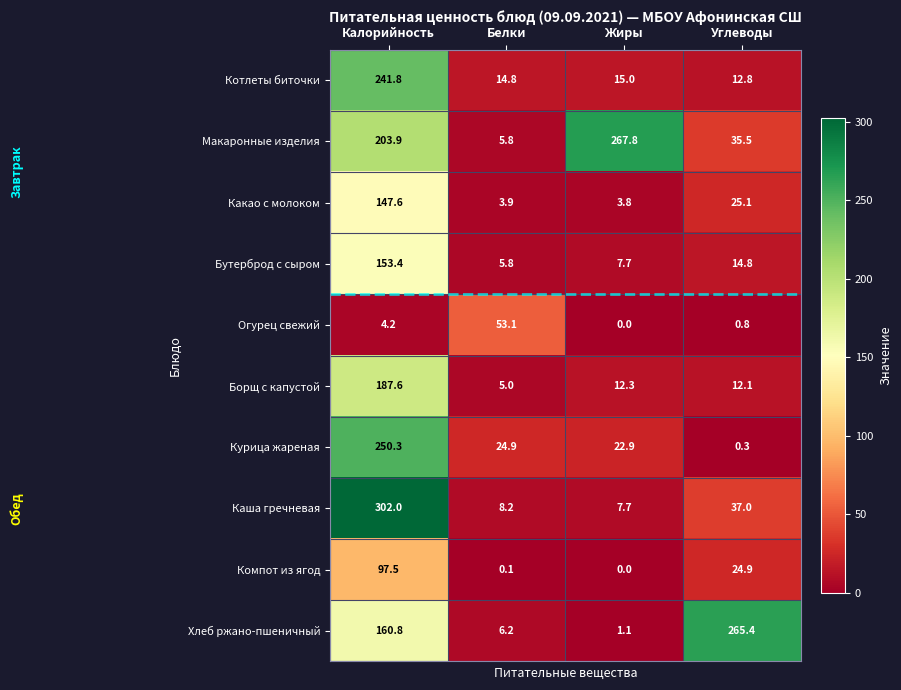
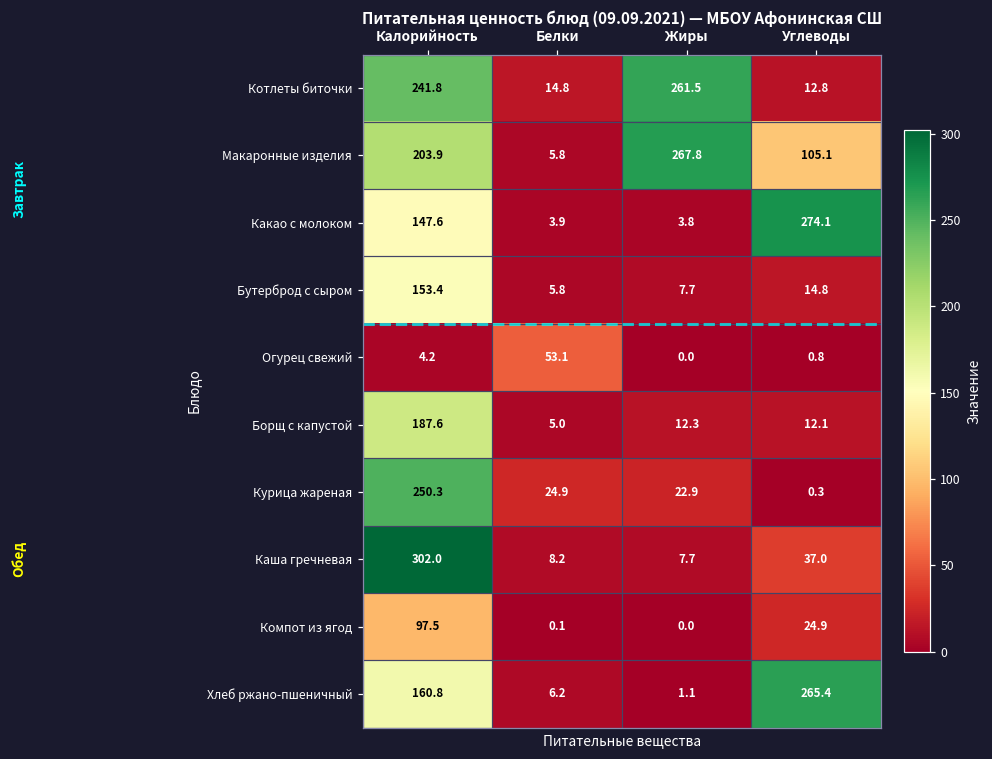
  {
    "Котлеты биточки": {
      "Калорийность": 241.8,
      "Белки": 14.8,
-     "Жиры": 15.0,
+     "Жиры": 261.5,
      "Углеводы": 12.8
    },
    "Макаронные изделия": {
      "Калорийность": 203.9,
      "Белки": 5.8,
      "Жиры": 267.8,
-     "Углеводы": 35.5
+     "Углеводы": 105.1
    },
    "Какао с молоком": {
      "Калорийность": 147.6,
      "Белки": 3.9,
      "Жиры": 3.8,
-     "Углеводы": 25.1
+     "Углеводы": 274.1
    },
    "Бутерброд с сыром": {
      "Калорийность": 153.4,
      "Белки": 5.8,
      "Жиры": 7.7,
      "Углеводы": 14.8
    },
    "Огурец свежий": {
      "Калорийность": 4.2,
      "Белки": 53.1,
      "Жиры": 0.0,
      "Углеводы": 0.8
    },
    "Борщ с капустой": {
      "Калорийность": 187.6,
      "Белки": 5.0,
      "Жиры": 12.3,
      "Углеводы": 12.1
    },
    "Курица жареная": {
      "Калорийность": 250.3,
      "Белки": 24.9,
      "Жиры": 22.9,
      "Углеводы": 0.3
    },
    "Каша гречневая": {
      "Калорийность": 302.0,
      "Белки": 8.2,
      "Жиры": 7.7,
      "Углеводы": 37.0
    },
    "Компот из ягод": {
      "Калорийность": 97.5,
      "Белки": 0.1,
      "Жиры": 0.0,
      "Углеводы": 24.9
    },
    "Хлеб ржано-пшеничный": {
      "Калорийность": 160.8,
      "Белки": 6.2,
      "Жиры": 1.1,
      "Углеводы": 265.4
    }
  }
